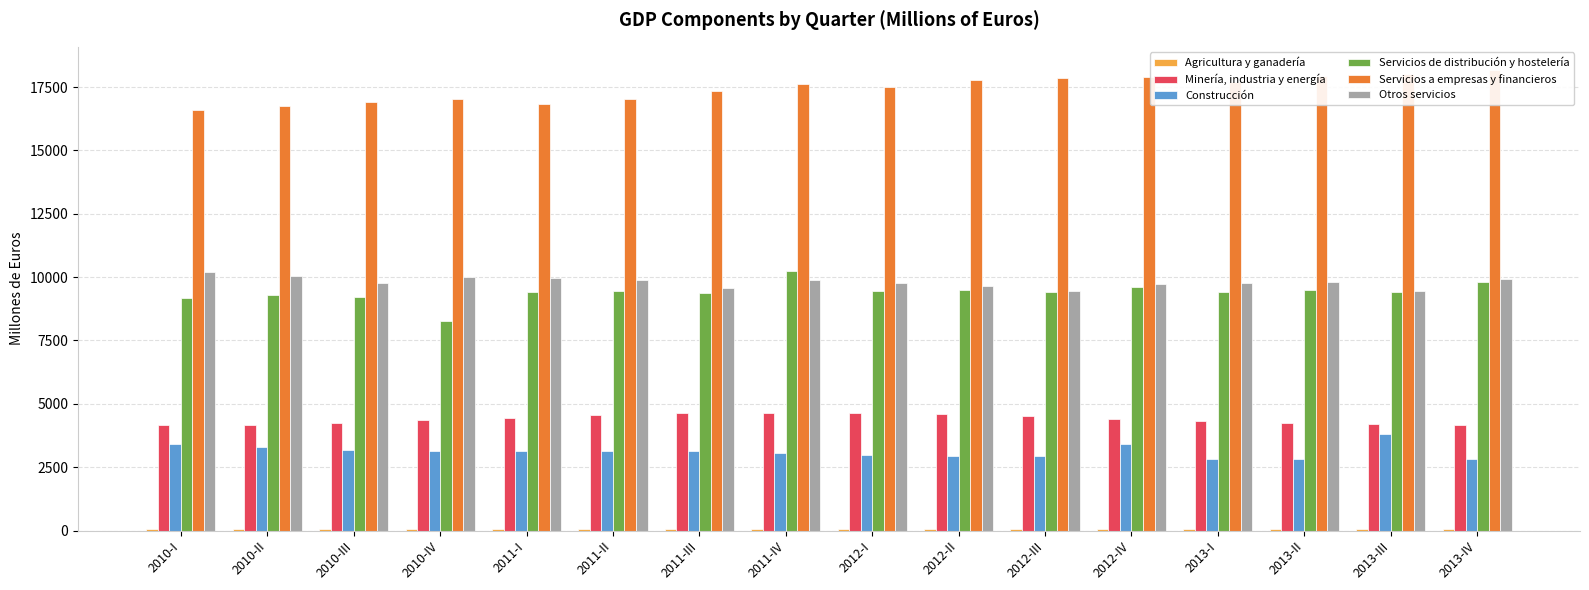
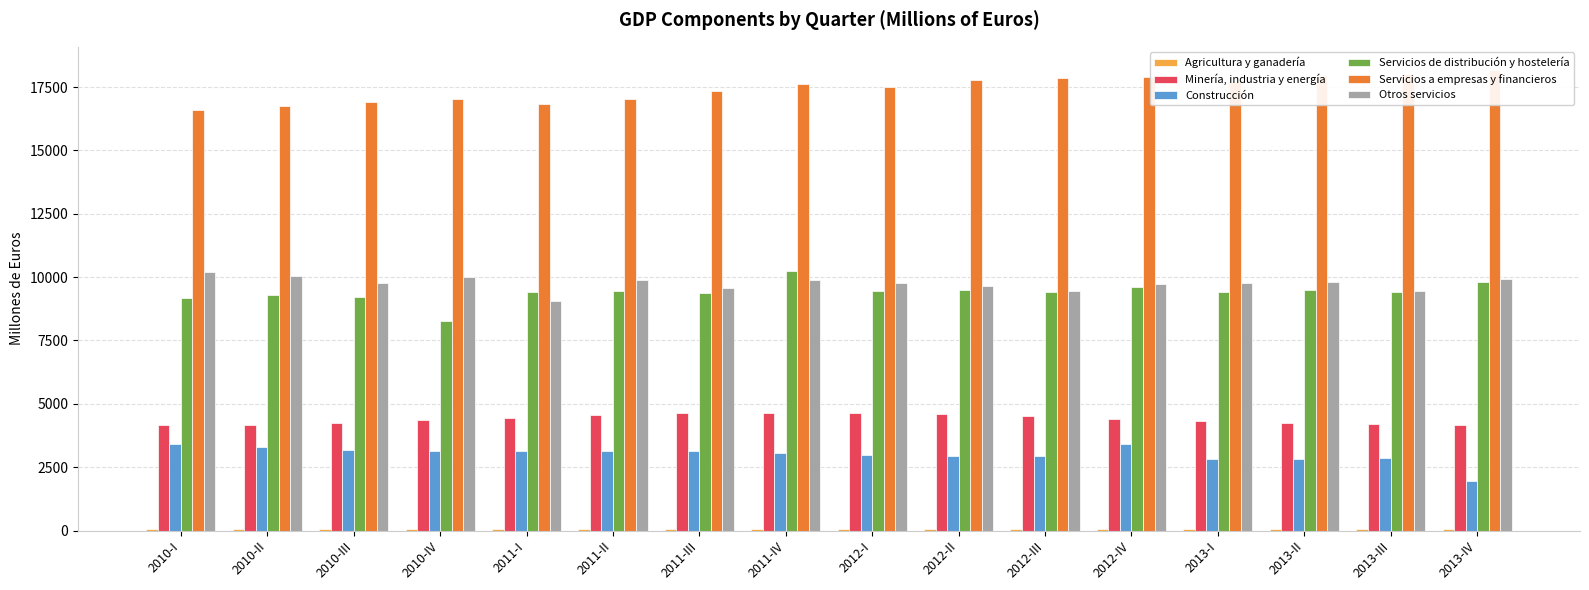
  {
    "Minería, industria y energía": {
      "2010-I": 4100,
      "2010-II": 4200,
      "2010-III": 4200,
      "2010-IV": 4300,
      "2011-I": 4500,
      "2011-II": 4600,
      "2011-III": 4600,
      "2011-IV": 4600,
      "2012-I": 4600,
      "2012-II": 4600,
      "2012-III": 4500,
      "2012-IV": 4400,
      "2013-I": 4300,
      "2013-II": 4200,
      "2013-III": 4200,
      "2013-IV": 4200
    },
    "Construcción": {
      "2010-I": 3400,
      "2010-II": 3300,
      "2010-III": 3200,
      "2010-IV": 3100,
      "2011-I": 3100,
      "2011-II": 3100,
      "2011-III": 3100,
      "2011-IV": 3000,
      "2012-I": 3000,
      "2012-II": 3000,
      "2012-III": 2900,
      "2012-IV": 3400,
      "2013-I": 2800,
      "2013-II": 2800,
-     "2013-III": 3800,
-     "2013-IV": 2800
+     "2013-III": 2900,
+     "2013-IV": 2000
    },
    "Servicios de distribución y hostelería": {
      "2010-I": 9200,
      "2010-II": 9300,
      "2010-III": 9200,
      "2010-IV": 8300,
      "2011-I": 9400,
      "2011-II": 9500,
      "2011-III": 9400,
      "2011-IV": 10200,
      "2012-I": 9500,
      "2012-II": 9500,
      "2012-III": 9400,
      "2012-IV": 9600,
      "2013-I": 9400,
      "2013-II": 9500,
      "2013-III": 9400,
      "2013-IV": 9800
    },
    "Otros servicios": {
      "2010-I": 10200,
      "2010-II": 10000,
      "2010-III": 9700,
      "2010-IV": 10000,
-     "2011-I": 10000,
+     "2011-I": 9100,
      "2011-II": 9900,
      "2011-III": 9600,
      "2011-IV": 9900,
      "2012-I": 9800,
      "2012-II": 9700,
      "2012-III": 9500,
      "2012-IV": 9700,
      "2013-I": 9800,
      "2013-II": 9800,
      "2013-III": 9400,
      "2013-IV": 9900
    }
  }
